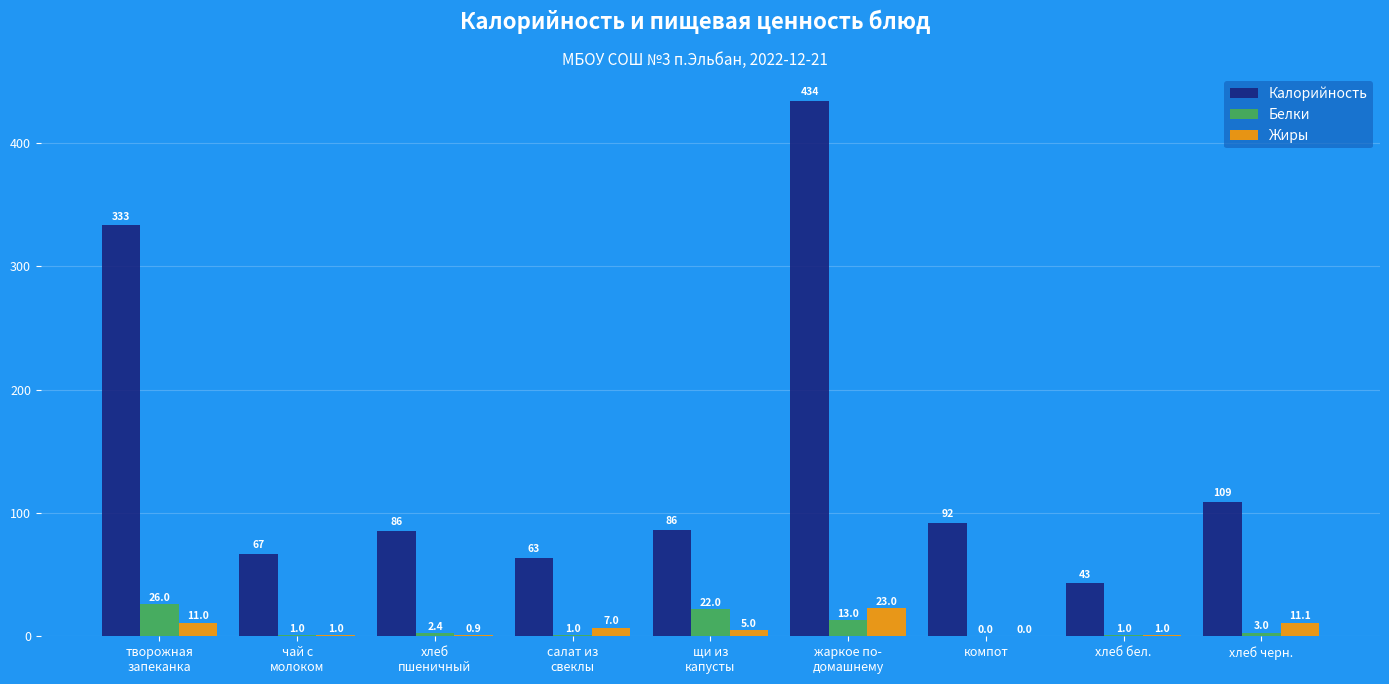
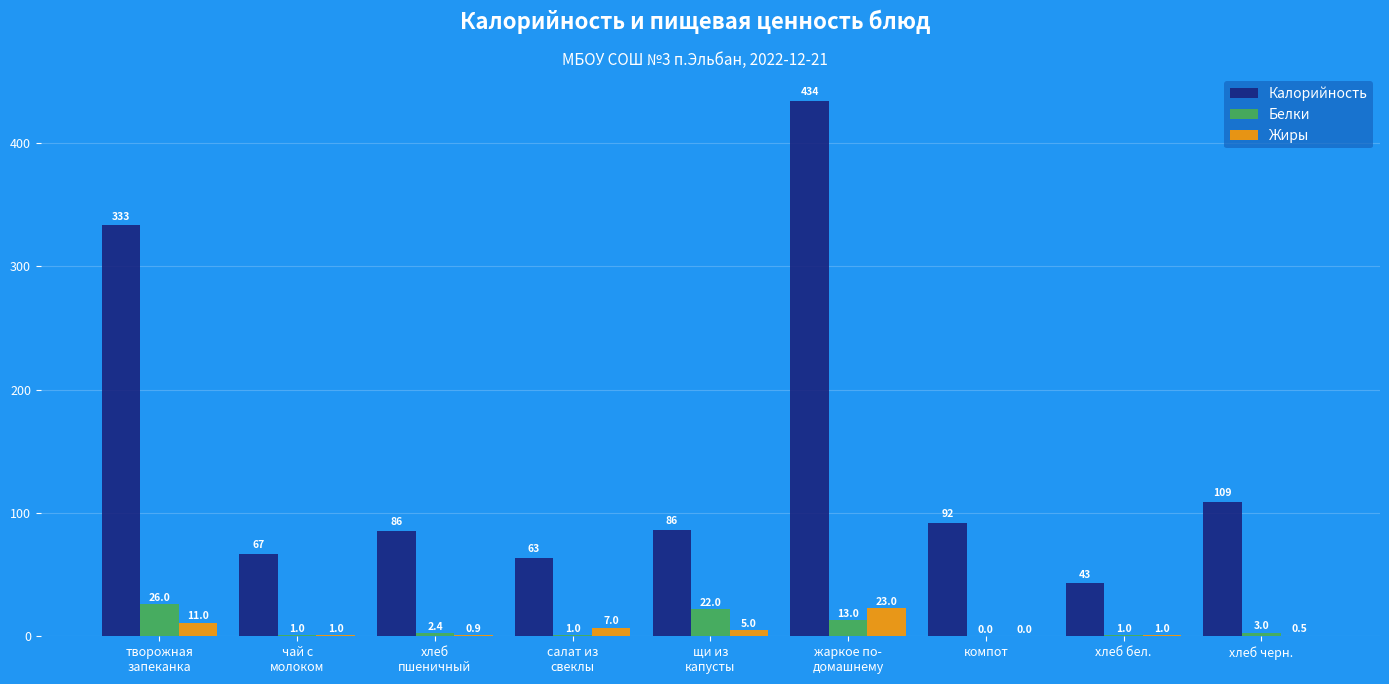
  {
    "Калорийность": {
      "творожная запеканка": 333,
      "чай с молоком": 67,
      "хлеб пшеничный": 86,
      "салат из свеклы": 63,
      "щи из капусты": 86,
      "жаркое по- домашнему": 434,
      "компот": 92,
      "хлеб бел.": 43,
      "хлеб черн.": 109
    },
    "Белки": {
      "творожная запеканка": 26.0,
      "чай с молоком": 1.0,
      "хлеб пшеничный": 2.4,
      "салат из свеклы": 1.0,
      "щи из капусты": 22.0,
      "жаркое по- домашнему": 13.0,
      "компот": 0.0,
      "хлеб бел.": 1.0,
      "хлеб черн.": 3.0
    },
    "Жиры": {
      "творожная запеканка": 11.0,
      "чай с молоком": 1.0,
      "хлеб пшеничный": 0.9,
      "салат из свеклы": 7.0,
      "щи из капусты": 5.0,
      "жаркое по- домашнему": 23.0,
      "компот": 0.0,
      "хлеб бел.": 1.0,
-     "хлеб черн.": 11.1
+     "хлеб черн.": 0.5
    }
  }
